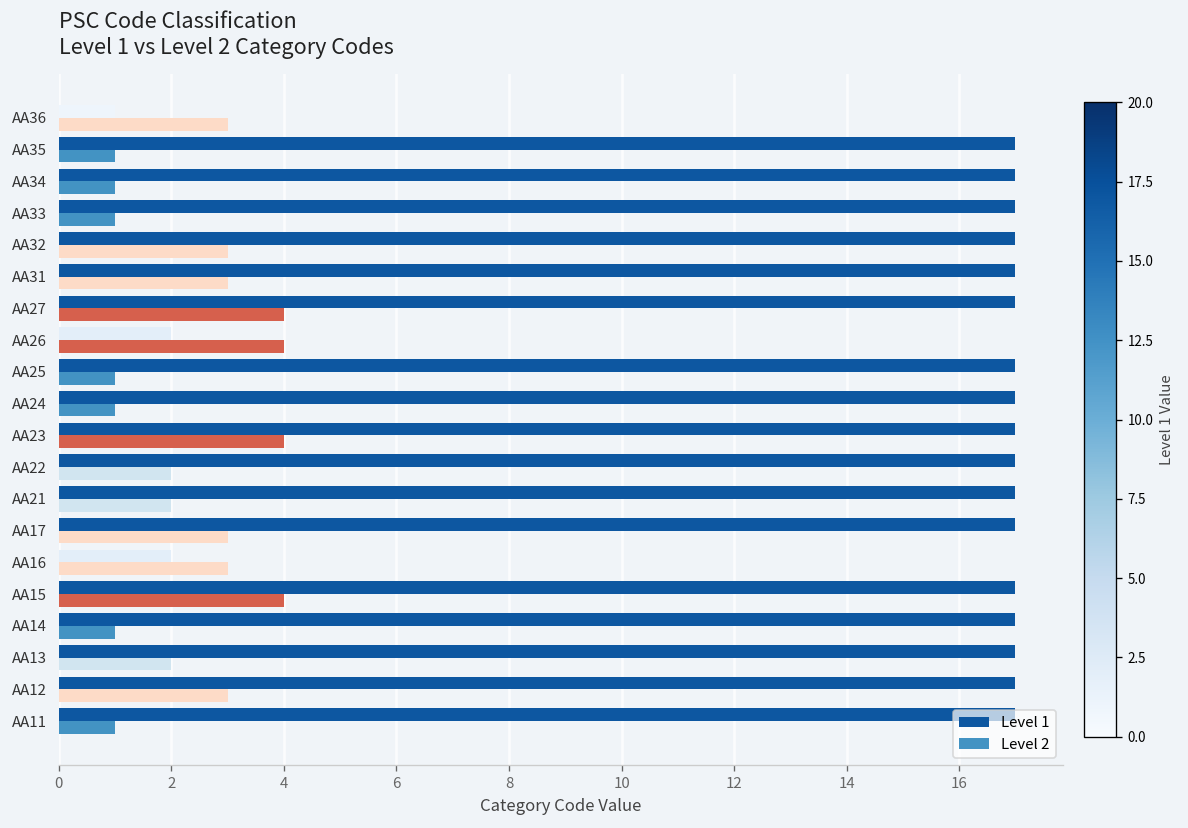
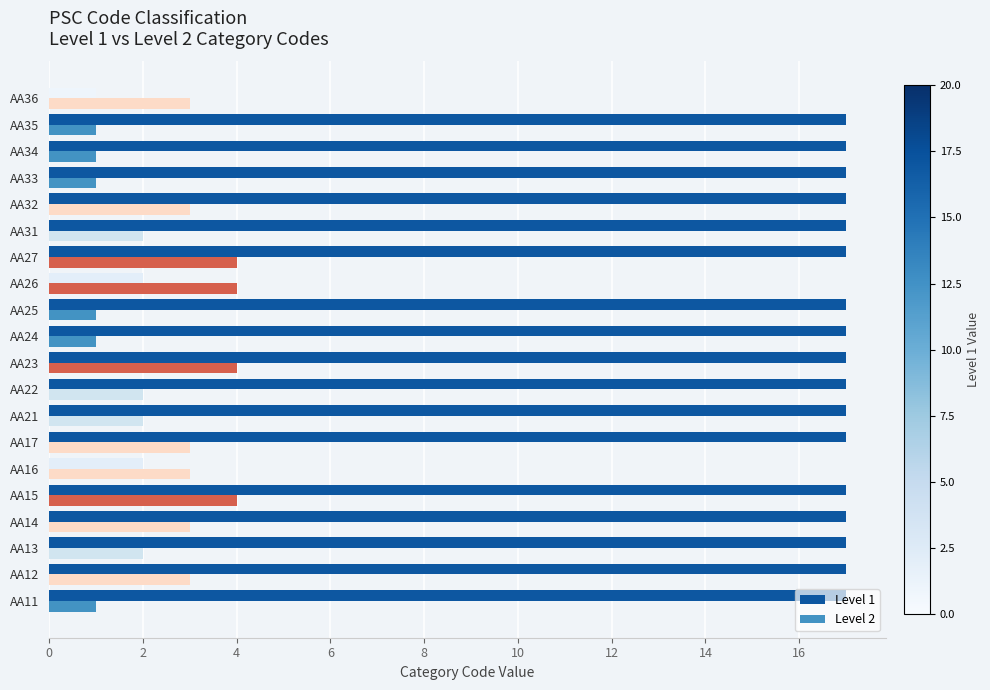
  {
    "Level 1": {
      "AA36": 1,
      "AA35": 17,
      "AA34": 17,
      "AA33": 17,
      "AA32": 17,
      "AA31": 17,
      "AA27": 17,
      "AA26": 2,
      "AA25": 17,
      "AA24": 17,
      "AA23": 17,
      "AA22": 17,
      "AA21": 17,
      "AA17": 17,
      "AA16": 2,
      "AA15": 17,
      "AA14": 17,
      "AA13": 17,
      "AA12": 17
    },
    "Level 2": {
      "AA36": 3,
      "AA35": 1,
      "AA34": 1,
      "AA33": 1,
      "AA32": 3,
-     "AA31": 3,
+     "AA31": 2,
      "AA27": 4,
      "AA26": 4,
      "AA25": 1,
      "AA24": 1,
      "AA23": 4,
      "AA22": 2,
      "AA21": 2,
      "AA17": 3,
      "AA16": 3,
      "AA15": 4,
-     "AA14": 1,
+     "AA14": 3,
      "AA13": 2,
      "AA12": 3,
      "AA11": 1
    }
  }
